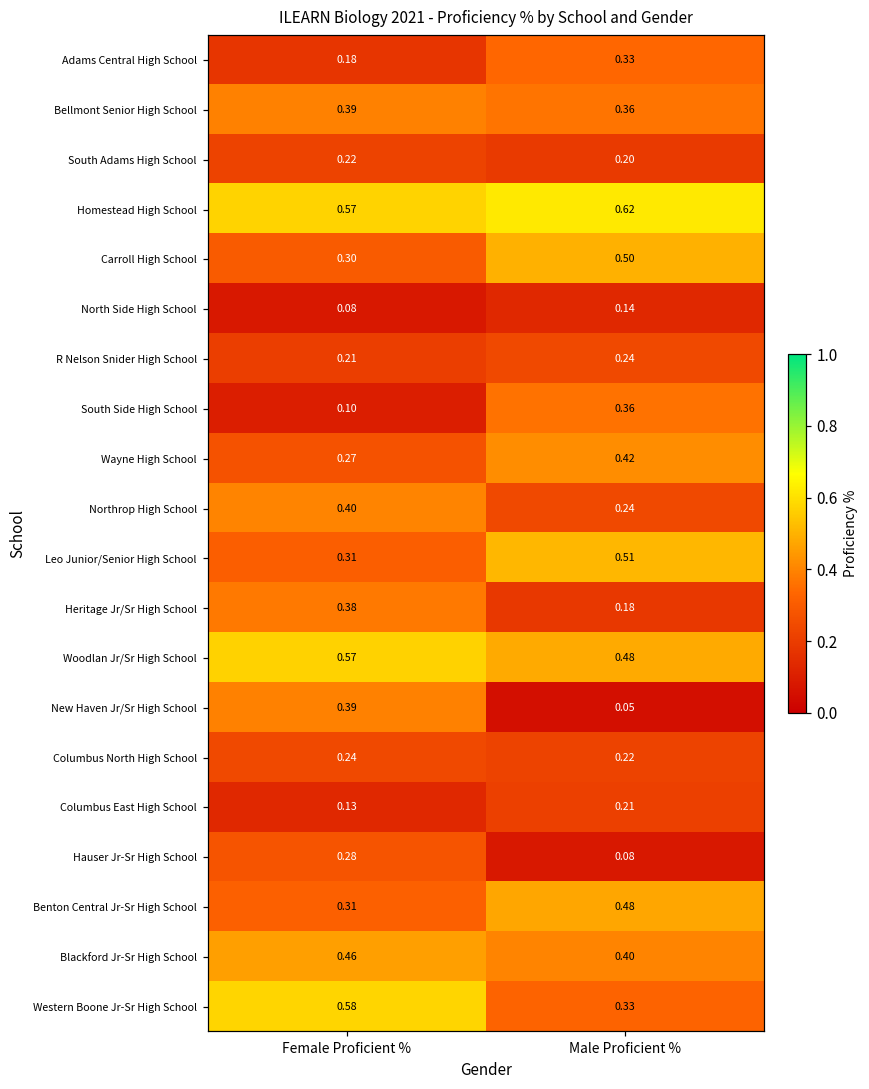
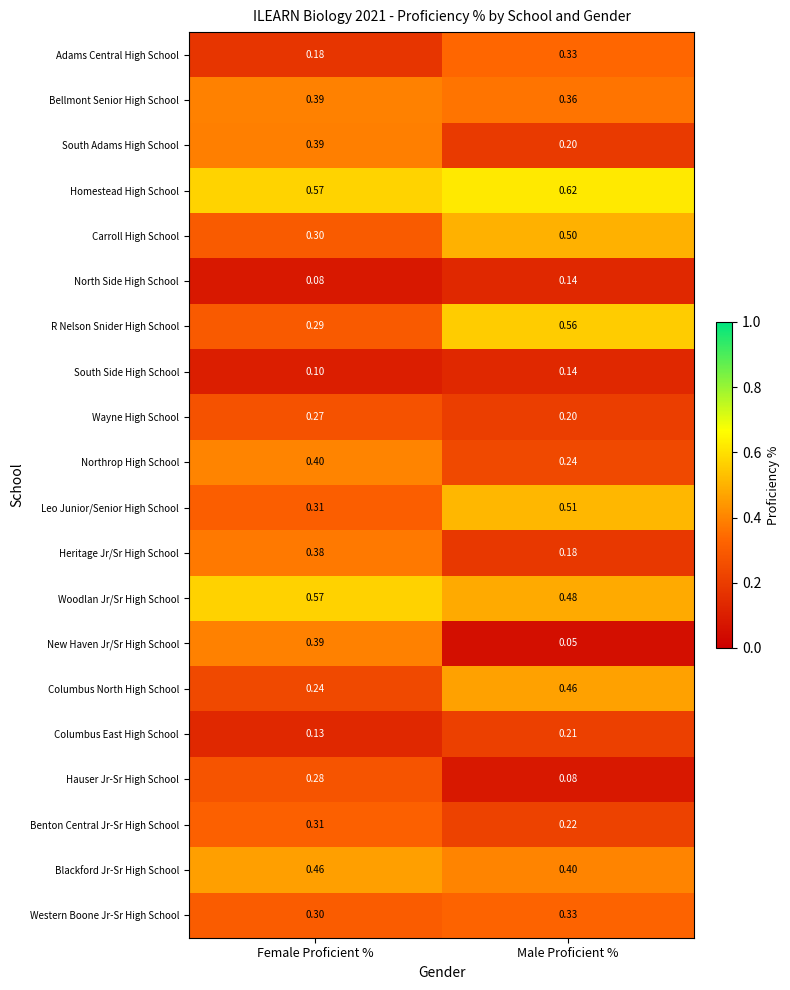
  {
    "Adams Central High School": {
      "Female Proficient %": 0.18,
      "Male Proficient %": 0.33
    },
    "Bellmont Senior High School": {
      "Female Proficient %": 0.39,
      "Male Proficient %": 0.36
    },
    "South Adams High School": {
-     "Female Proficient %": 0.22,
+     "Female Proficient %": 0.39,
      "Male Proficient %": 0.20
    },
    "Homestead High School": {
      "Female Proficient %": 0.57,
      "Male Proficient %": 0.62
    },
    "Carroll High School": {
      "Female Proficient %": 0.30,
      "Male Proficient %": 0.50
    },
    "North Side High School": {
      "Female Proficient %": 0.08,
      "Male Proficient %": 0.14
    },
    "R Nelson Snider High School": {
-     "Female Proficient %": 0.21,
-     "Male Proficient %": 0.24
+     "Female Proficient %": 0.29,
+     "Male Proficient %": 0.56
    },
    "South Side High School": {
      "Female Proficient %": 0.10,
-     "Male Proficient %": 0.36
+     "Male Proficient %": 0.14
    },
    "Wayne High School": {
      "Female Proficient %": 0.27,
-     "Male Proficient %": 0.42
+     "Male Proficient %": 0.20
    },
    "Northrop High School": {
      "Female Proficient %": 0.40,
      "Male Proficient %": 0.24
    },
    "Leo Junior/Senior High School": {
      "Female Proficient %": 0.31,
      "Male Proficient %": 0.51
    },
    "Heritage Jr/Sr High School": {
      "Female Proficient %": 0.38,
      "Male Proficient %": 0.18
    },
    "Woodlan Jr/Sr High School": {
      "Female Proficient %": 0.57,
      "Male Proficient %": 0.48
    },
    "New Haven Jr/Sr High School": {
      "Female Proficient %": 0.39,
      "Male Proficient %": 0.05
    },
    "Columbus North High School": {
      "Female Proficient %": 0.24,
-     "Male Proficient %": 0.22
+     "Male Proficient %": 0.46
    },
    "Columbus East High School": {
      "Female Proficient %": 0.13,
      "Male Proficient %": 0.21
    },
    "Hauser Jr-Sr High School": {
      "Female Proficient %": 0.28,
      "Male Proficient %": 0.08
    },
    "Benton Central Jr-Sr High School": {
      "Female Proficient %": 0.31,
-     "Male Proficient %": 0.48
+     "Male Proficient %": 0.22
    },
    "Blackford Jr-Sr High School": {
      "Female Proficient %": 0.46,
      "Male Proficient %": 0.40
    },
    "Western Boone Jr-Sr High School": {
-     "Female Proficient %": 0.58,
+     "Female Proficient %": 0.30,
      "Male Proficient %": 0.33
    }
  }
